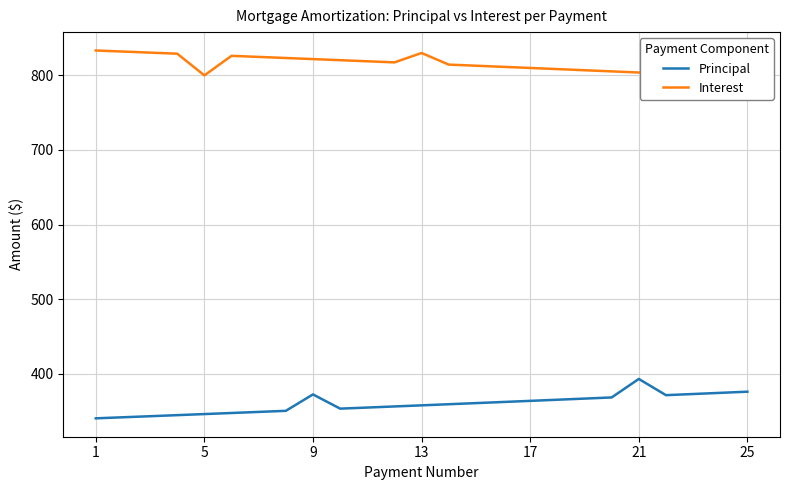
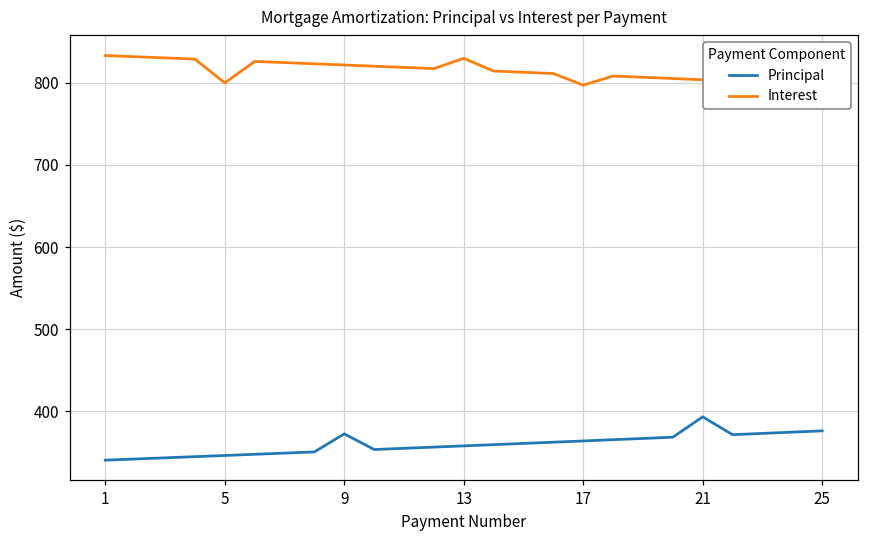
  {
    "Principal": {
      "1": 340,
      "5": 350,
      "9": 370,
      "13": 360,
      "17": 360,
      "21": 390,
      "25": 380
    },
    "Interest": {
      "1": 830,
      "5": 800,
      "9": 820,
      "13": 830,
-     "17": 810,
+     "17": 800,
      "21": 800
    }
  }
